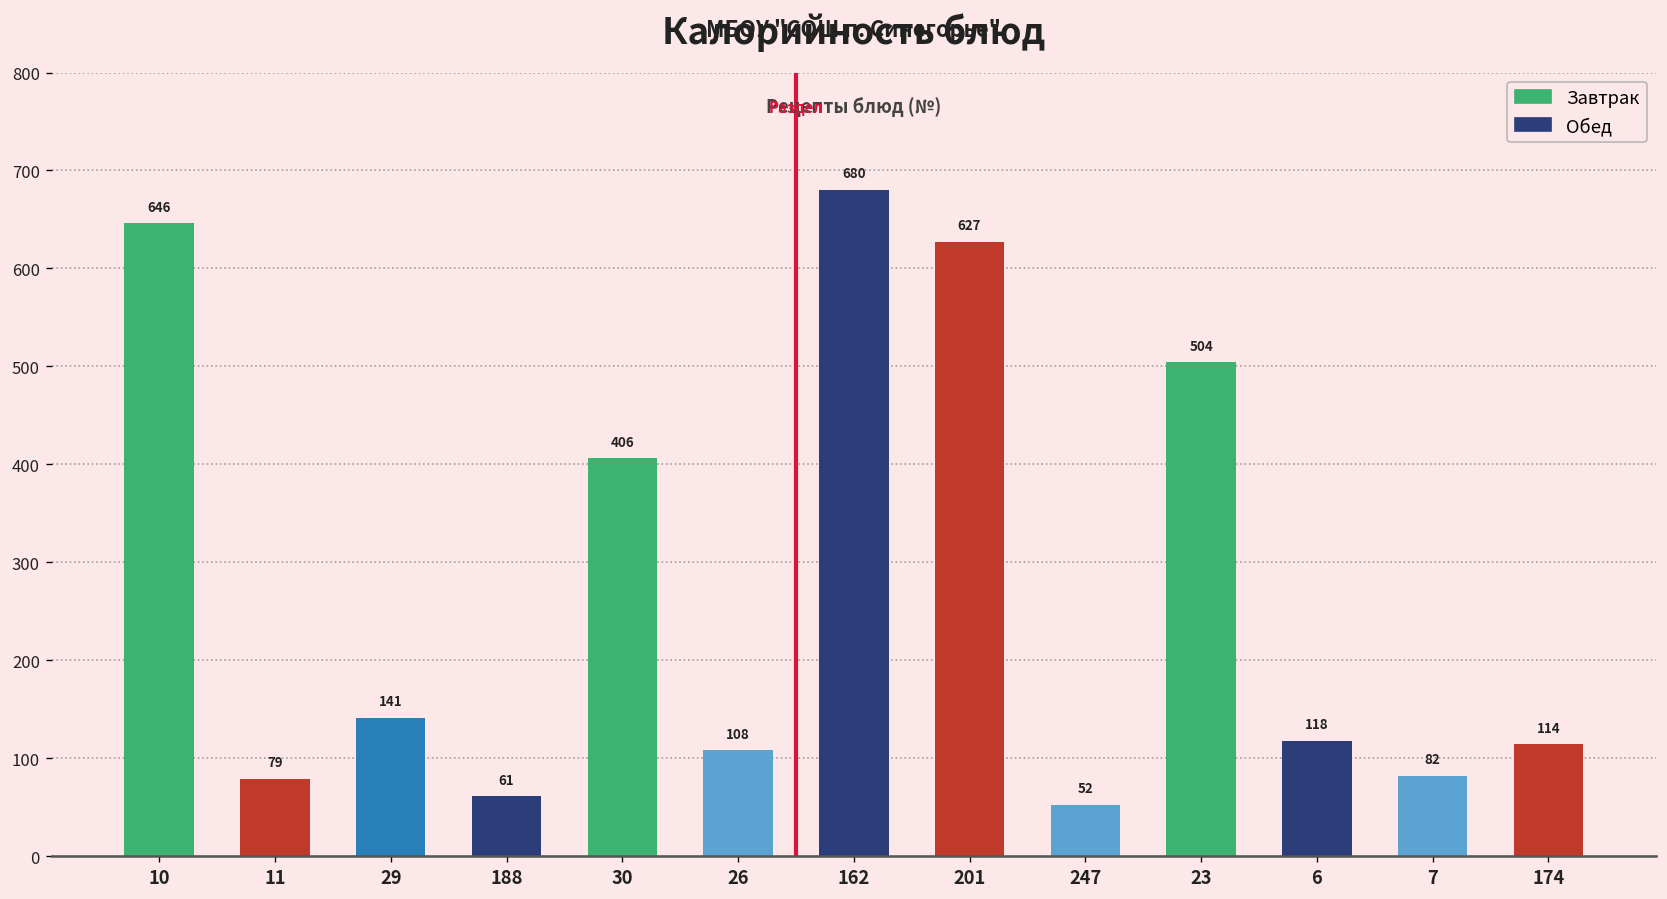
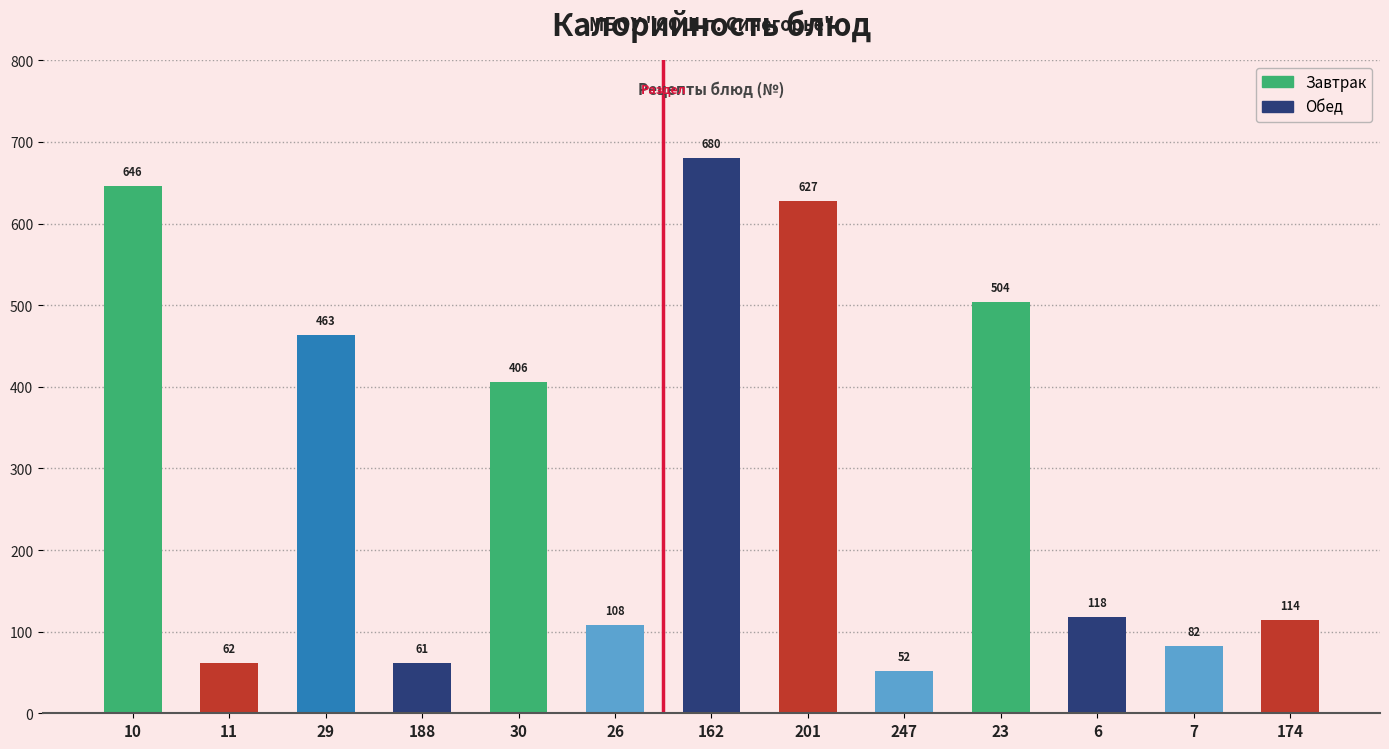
  {
    "10": 646,
-   "11": 79,
-   "29": 141,
+   "11": 62,
+   "29": 463,
    "188": 61,
    "30": 406,
    "26": 108,
    "162": 680,
    "201": 627,
    "247": 52,
    "23": 504,
    "6": 118,
    "7": 82,
    "174": 114
  }
